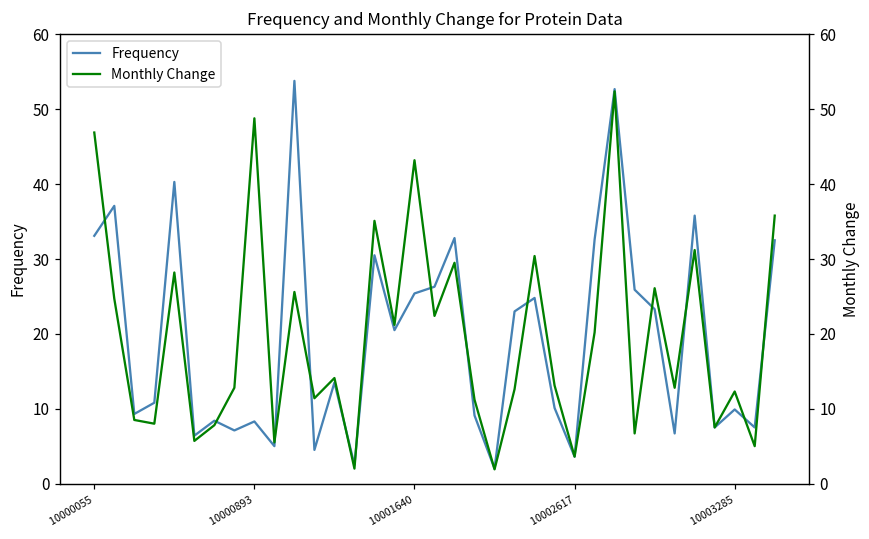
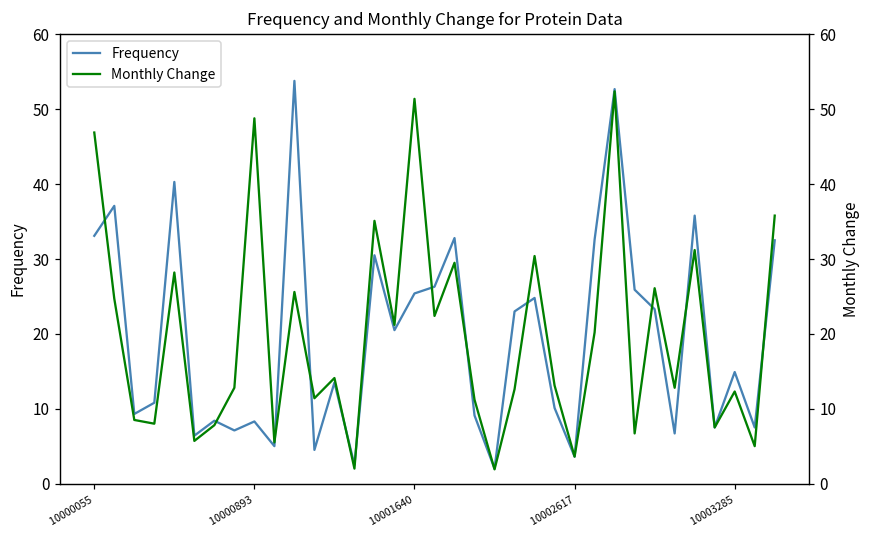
  {
    "Frequency": {
      "10000055": 33,
      "10000893": 8,
      "10001640": 25,
      "10002617": 4,
-     "10003285": 10
+     "10003285": 15
    },
    "Monthly Change": {
      "10000055": 47,
      "10000893": 49,
-     "10001640": 43,
+     "10001640": 51,
      "10002617": 4,
      "10003285": 12
    }
  }
